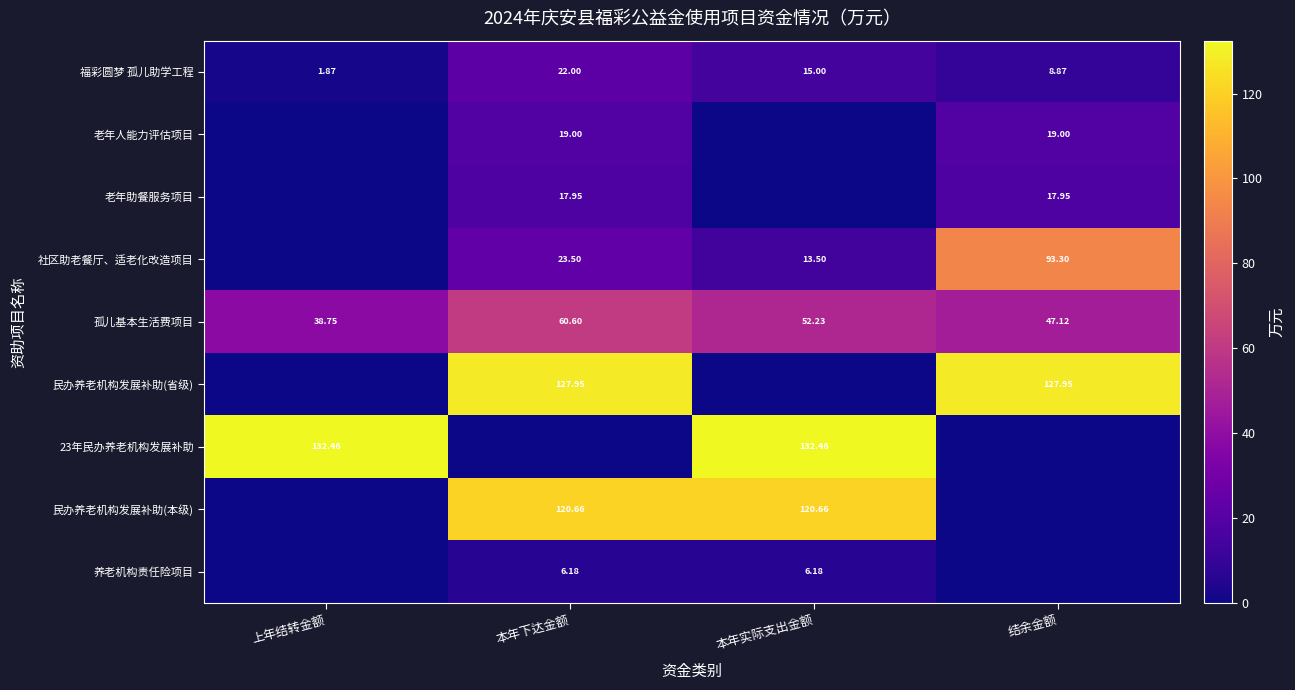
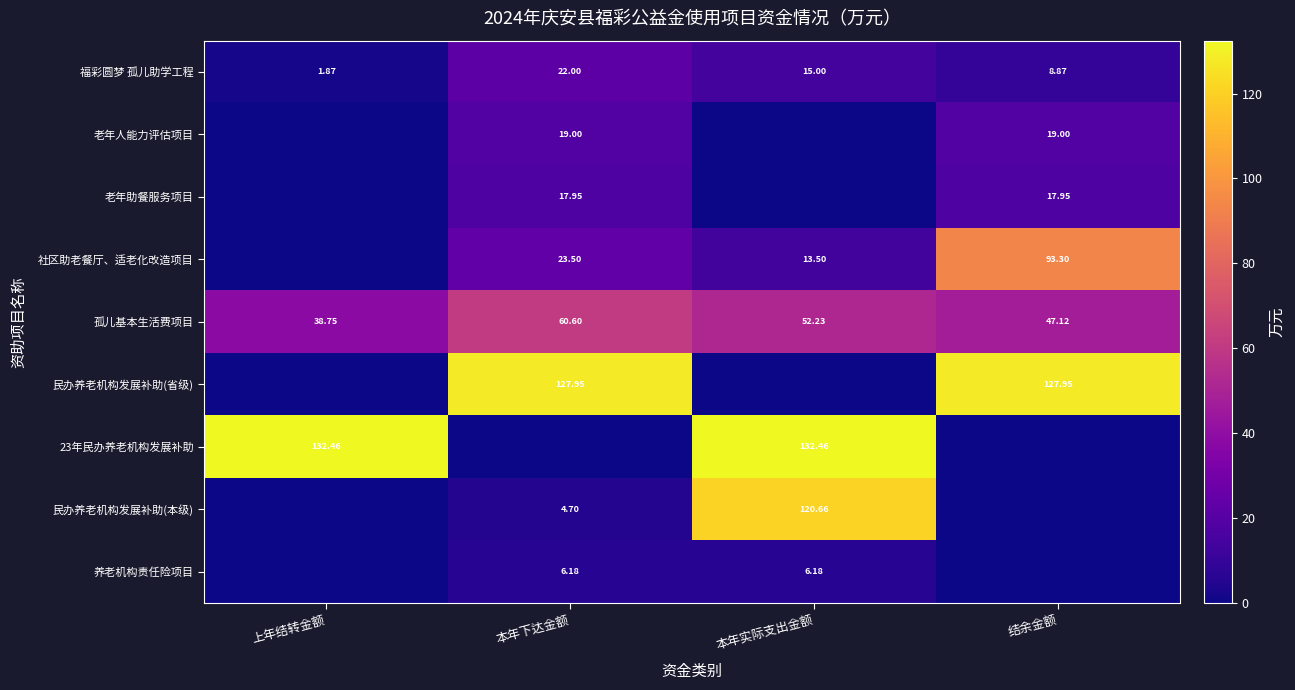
  {
    "福彩圆梦 孤儿助学工程": {
      "上年结转金额": 1.87,
      "本年下达金额": 22.00,
      "本年实际支出金额": 15.00,
      "结余金额": 8.87
    },
    "老年人能力评估项目": {
      "本年下达金额": 19.00,
      "结余金额": 19.00
    },
    "老年助餐服务项目": {
      "本年下达金额": 17.95,
      "结余金额": 17.95
    },
    "社区助老餐厅、适老化改造项目": {
      "本年下达金额": 23.50,
      "本年实际支出金额": 13.50,
      "结余金额": 93.30
    },
    "孤儿基本生活费项目": {
      "上年结转金额": 38.75,
      "本年下达金额": 60.60,
      "本年实际支出金额": 52.23,
      "结余金额": 47.12
    },
    "民办养老机构发展补助(省级)": {
      "本年下达金额": 127.95,
      "结余金额": 127.95
    },
    "23年民办养老机构发展补助": {
      "上年结转金额": 132.46,
      "本年实际支出金额": 132.46
    },
    "民办养老机构发展补助(本级)": {
-     "本年下达金额": 120.66,
+     "本年下达金额": 4.70,
      "本年实际支出金额": 120.66
    },
    "养老机构责任险项目": {
      "本年下达金额": 6.18,
      "本年实际支出金额": 6.18
    }
  }
